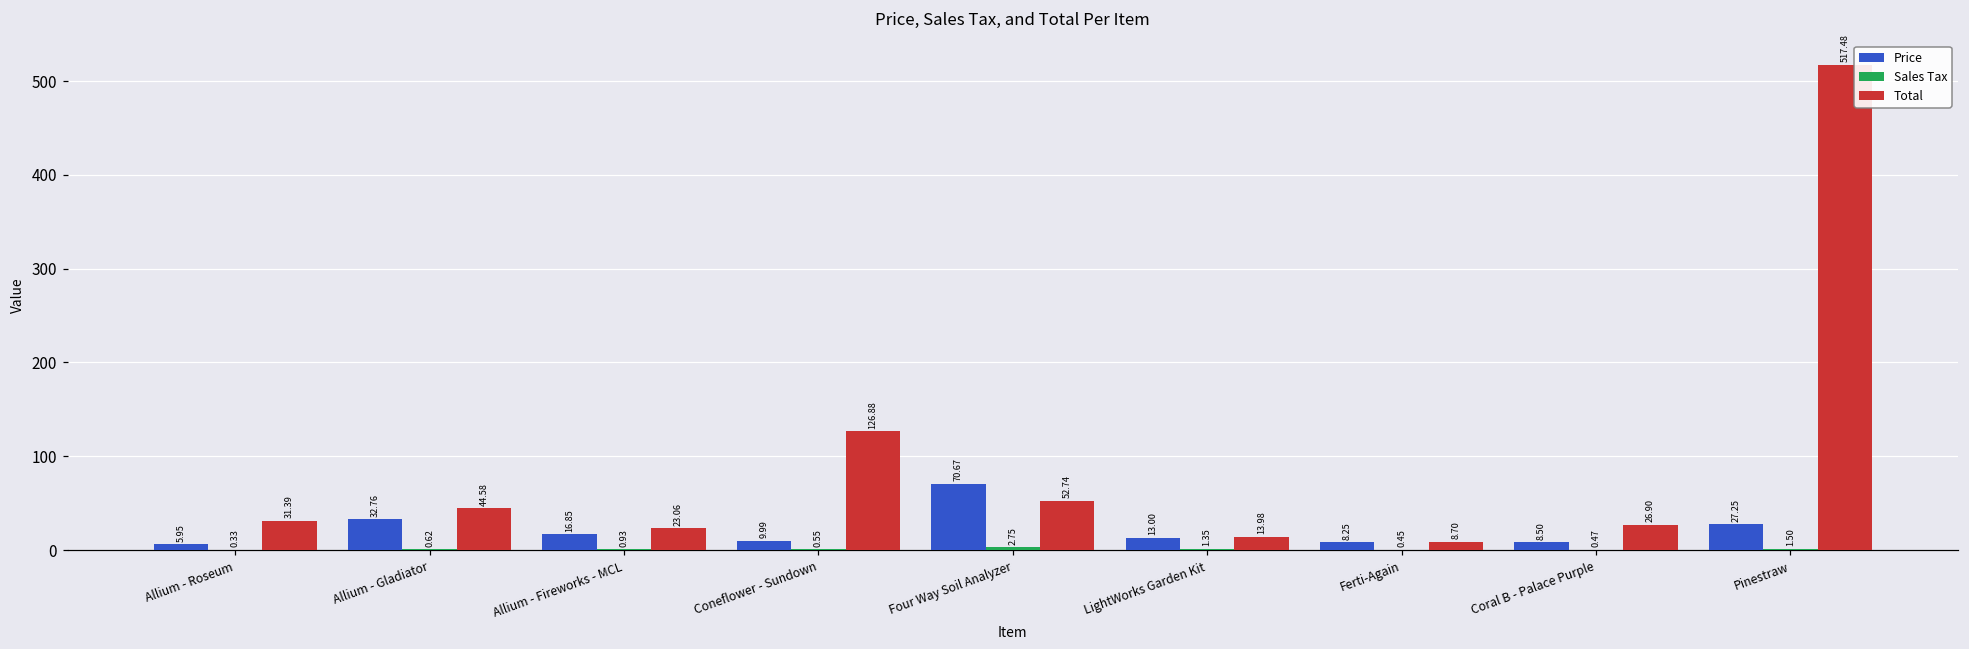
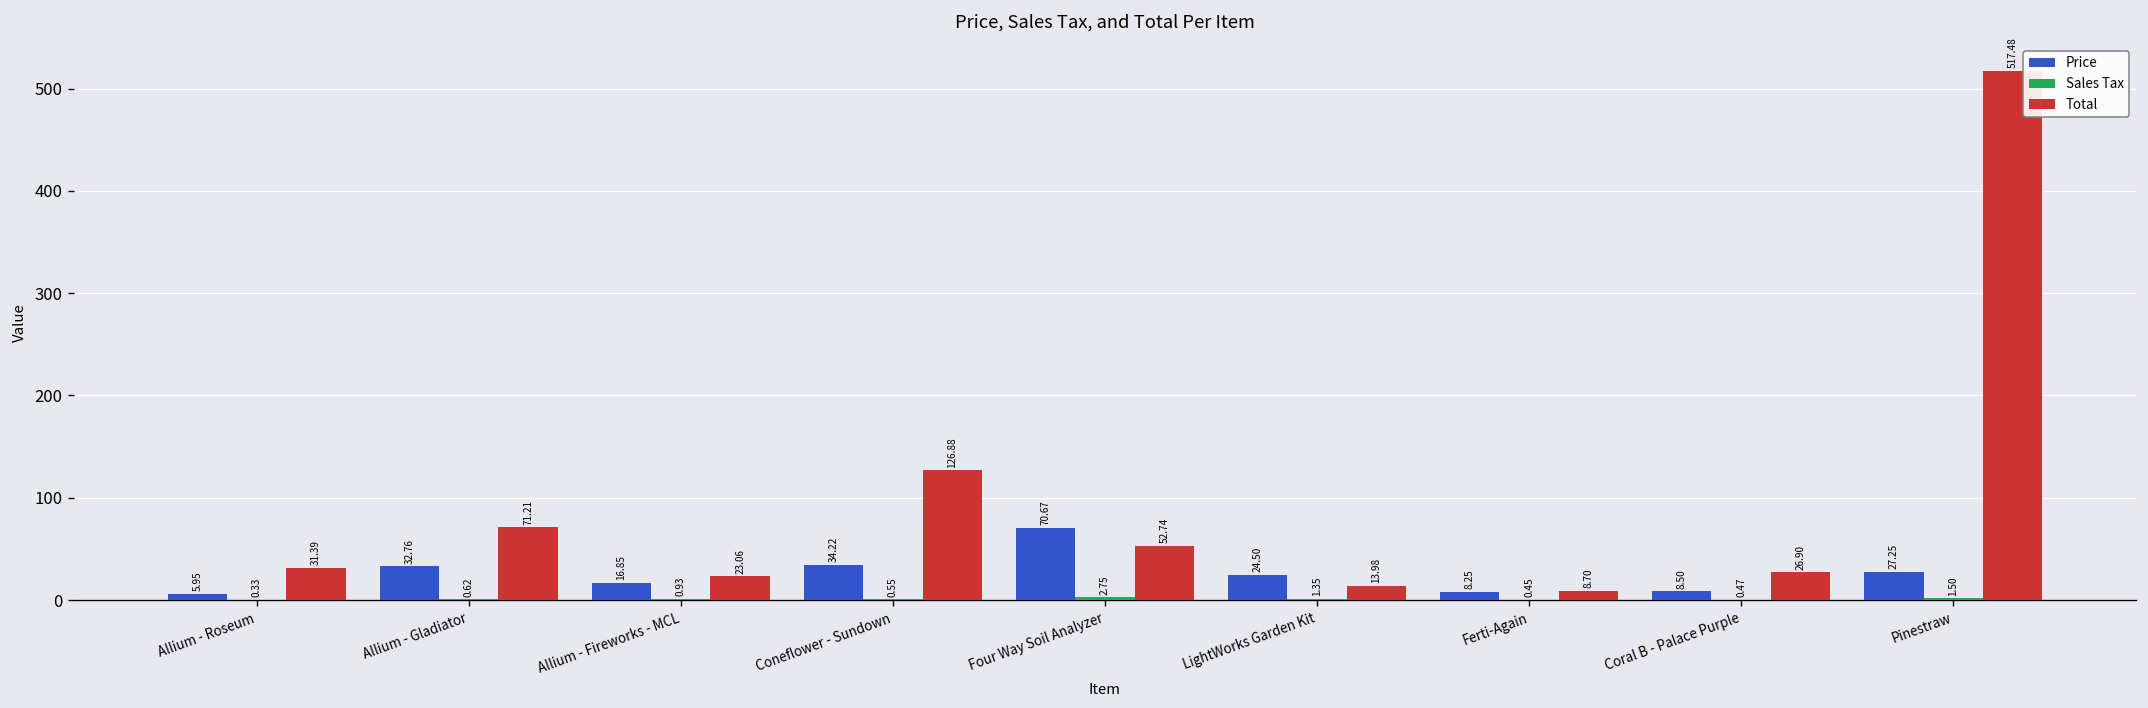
  {
    "Price": {
      "Allium - Roseum": 5.95,
      "Allium - Gladiator": 32.76,
      "Allium - Fireworks - MCL": 16.85,
-     "Coneflower - Sundown": 9.99,
+     "Coneflower - Sundown": 34.22,
      "Four Way Soil Analyzer": 70.67,
-     "LightWorks Garden Kit": 13.00,
+     "LightWorks Garden Kit": 24.50,
      "Ferti-Again": 8.25,
      "Coral B - Palace Purple": 8.50,
      "Pinestraw": 27.25
    },
    "Sales Tax": {
      "Allium - Roseum": 0.33,
      "Allium - Gladiator": 0.62,
      "Allium - Fireworks - MCL": 0.93,
      "Coneflower - Sundown": 0.55,
      "Four Way Soil Analyzer": 2.75,
      "LightWorks Garden Kit": 1.35,
      "Ferti-Again": 0.45,
      "Coral B - Palace Purple": 0.47,
      "Pinestraw": 1.50
    },
    "Total": {
      "Allium - Roseum": 31.39,
-     "Allium - Gladiator": 44.58,
+     "Allium - Gladiator": 71.21,
      "Allium - Fireworks - MCL": 23.06,
      "Coneflower - Sundown": 126.88,
      "Four Way Soil Analyzer": 52.74,
      "LightWorks Garden Kit": 13.98,
      "Ferti-Again": 8.70,
      "Coral B - Palace Purple": 26.90,
      "Pinestraw": 517.48
    }
  }
